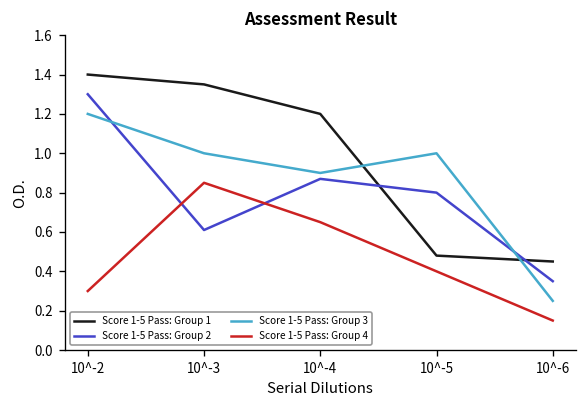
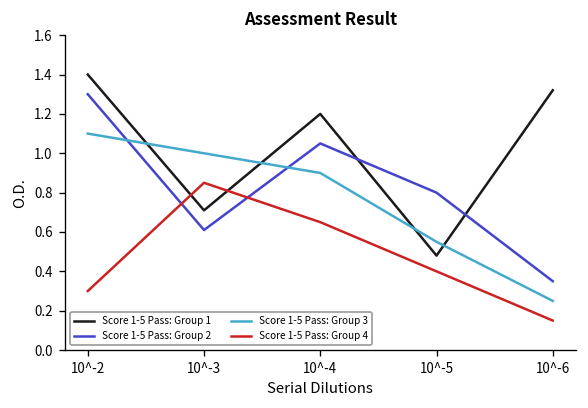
  {
    "Score 1-5 Pass: Group 1": {
      "10^-2": 1.40,
-     "10^-3": 1.35,
+     "10^-3": 0.71,
      "10^-4": 1.20,
      "10^-5": 0.48,
-     "10^-6": 0.45
+     "10^-6": 1.32
    },
    "Score 1-5 Pass: Group 2": {
      "10^-2": 1.30,
      "10^-3": 0.61,
-     "10^-4": 0.87,
+     "10^-4": 1.05,
      "10^-5": 0.80,
      "10^-6": 0.35
    },
    "Score 1-5 Pass: Group 3": {
-     "10^-2": 1.2,
+     "10^-2": 1.1,
      "10^-3": 1.00,
      "10^-4": 0.90,
-     "10^-5": 1.00,
+     "10^-5": 0.55,
      "10^-6": 0.25
    },
    "Score 1-5 Pass: Group 4": {
      "10^-2": 0.30,
      "10^-3": 0.85,
      "10^-4": 0.65,
      "10^-5": 0.40,
      "10^-6": 0.15
    }
  }
